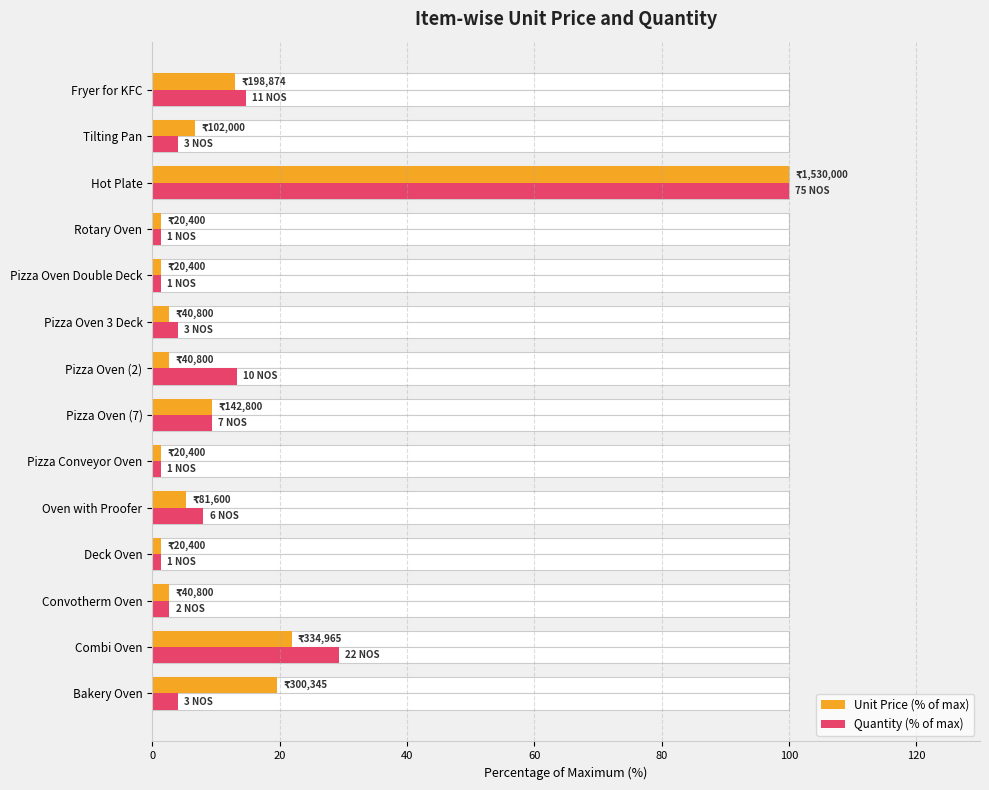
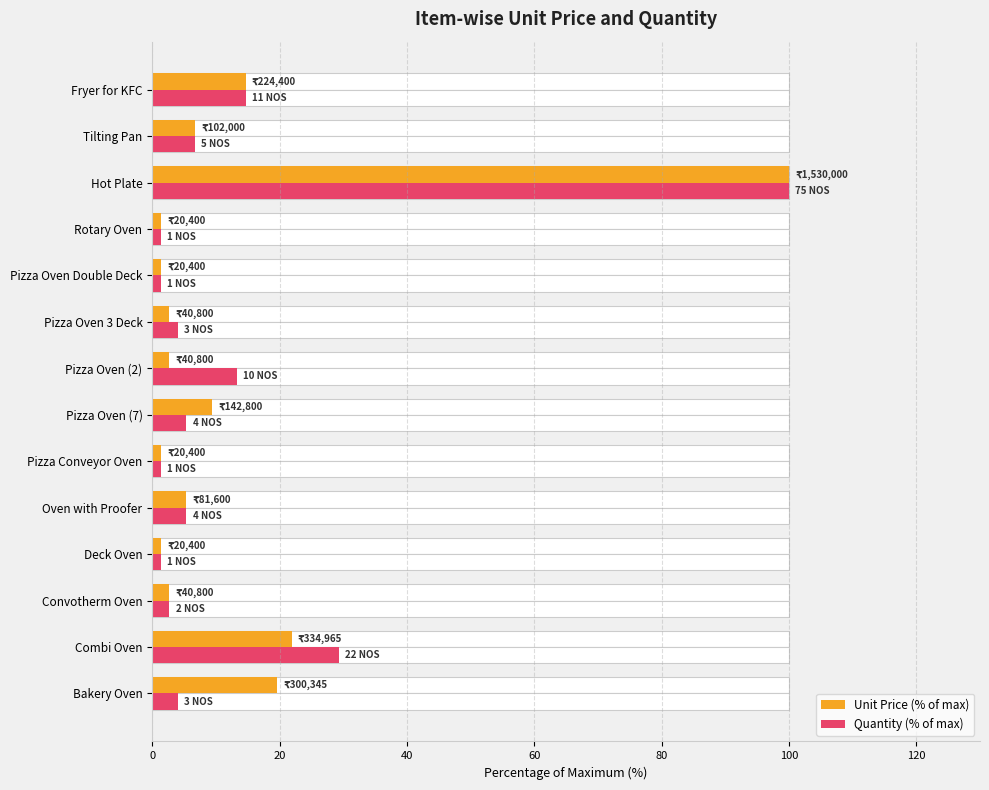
  {
    "Unit Price (% of max)": {
-     "Fryer for KFC": "198,874"
+     "Fryer for KFC": "224,400"
    },
    "Quantity (% of max)": {
-     "Tilting Pan": "3",
-     "Pizza Oven (7)": "7",
-     "Oven with Proofer": "6"
+     "Tilting Pan": "5",
+     "Pizza Oven (7)": "4",
+     "Oven with Proofer": "4"
    }
  }
